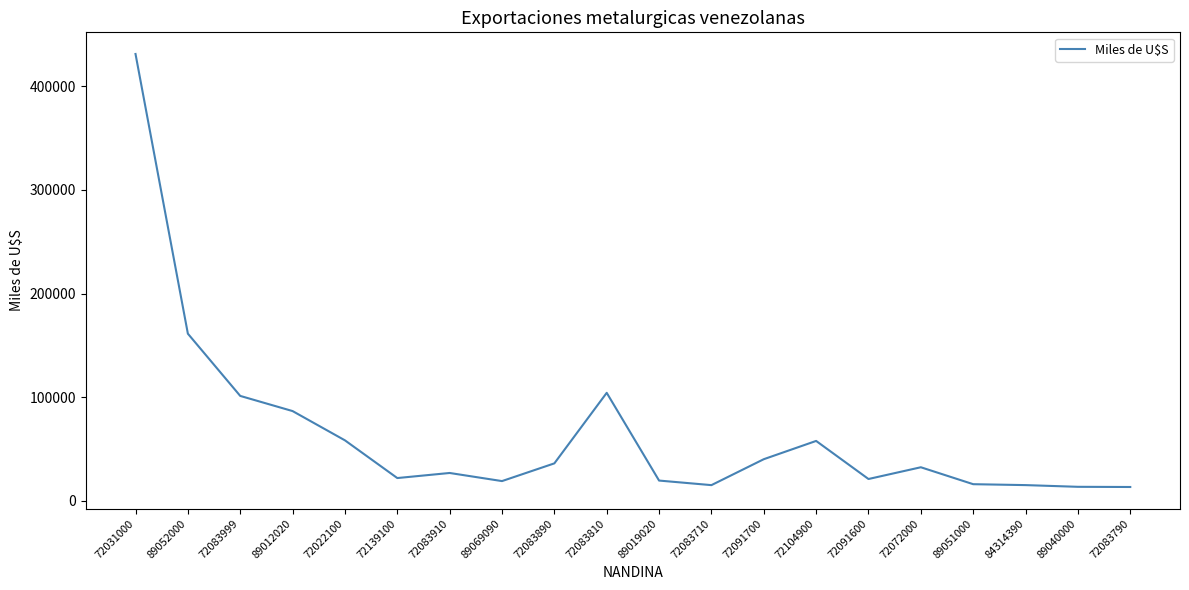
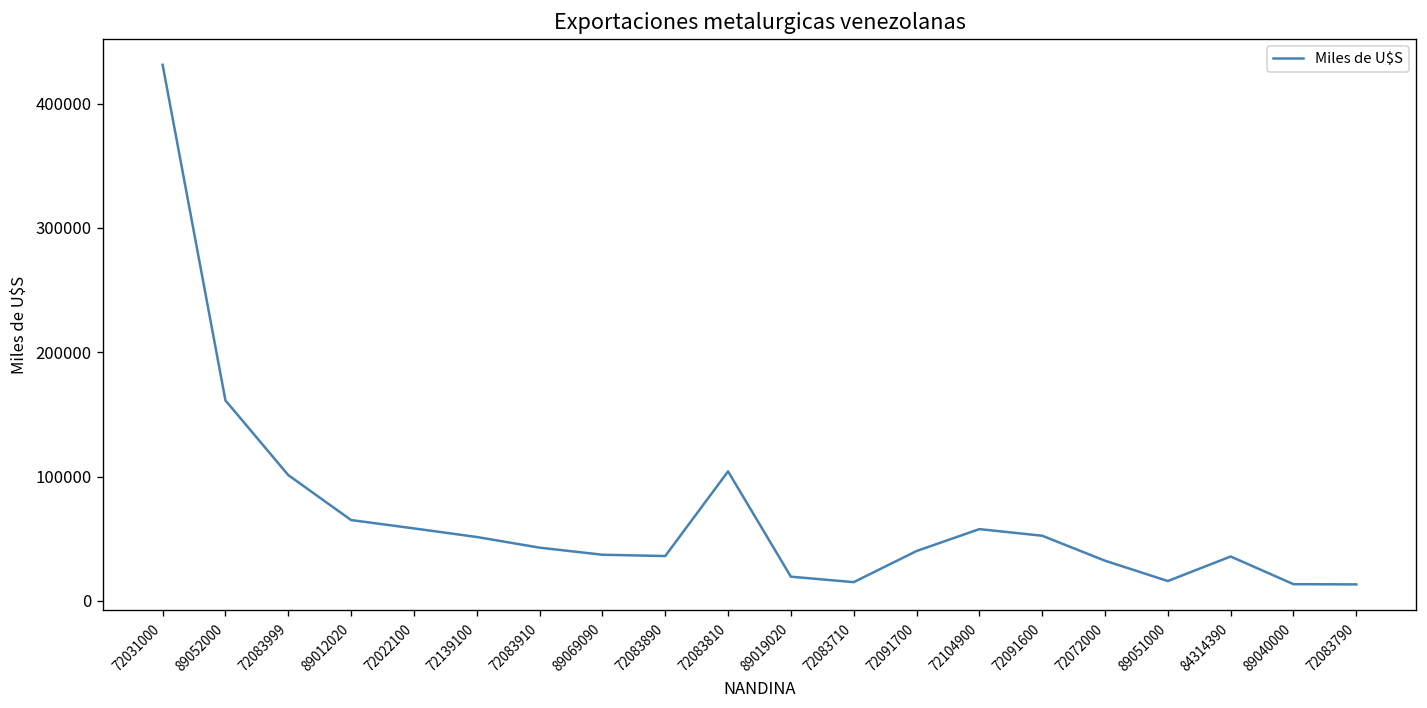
  {
    "72031000": 431000,
    "89052000": 161000,
    "72083999": 101000,
-   "89012020": 87000,
+   "89012020": 65000,
    "72022100": 58000,
-   "72139100": 22000,
-   "72083910": 27000,
-   "89069090": 19000,
+   "72139100": 51000,
+   "72083910": 43000,
+   "89069090": 37000,
    "72083890": 36000,
    "72083810": 104000,
    "89019020": 19000,
    "72083710": 15000,
    "72091700": 40000,
    "72104900": 58000,
-   "72091600": 21000,
+   "72091600": 52000,
    "72072000": 32000,
    "89051000": 16000,
-   "84314390": 15000,
+   "84314390": 36000,
    "89040000": 13000,
    "72083790": 13000
  }
